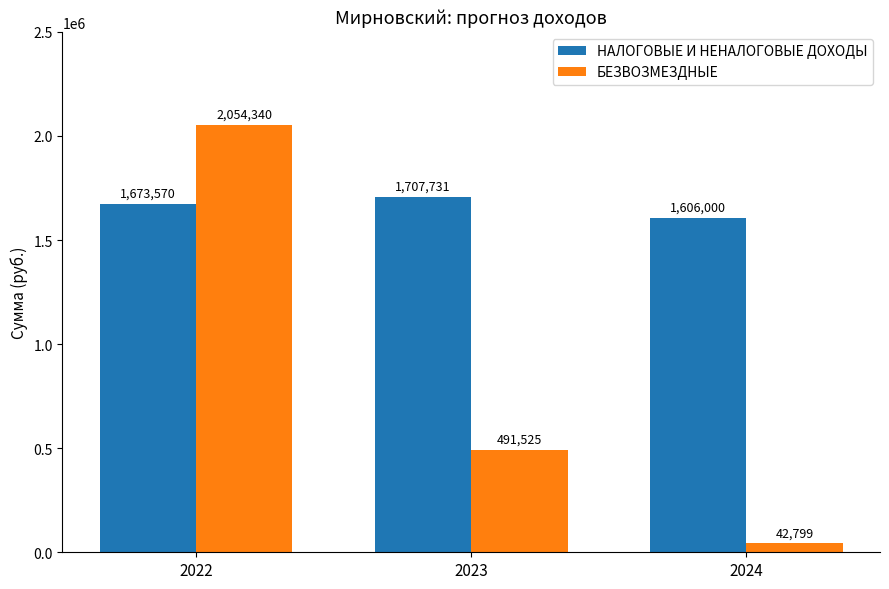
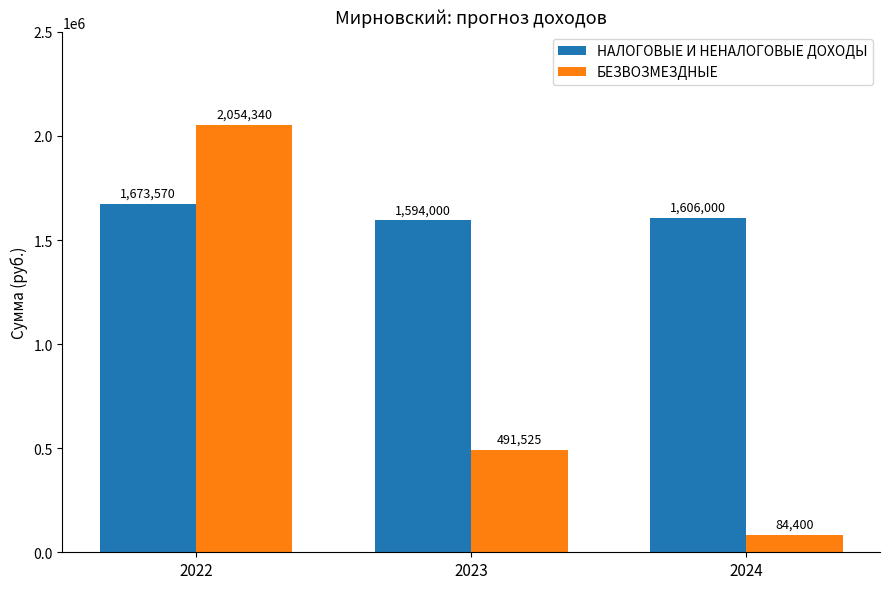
  {
    "НАЛОГОВЫЕ И НЕНАЛОГОВЫЕ ДОХОДЫ": {
      "2022": "1,673,570",
-     "2023": "1,707,731",
+     "2023": "1,594,000",
      "2024": "1,606,000"
    },
    "БЕЗВОЗМЕЗДНЫЕ": {
      "2022": "2,054,340",
      "2023": "491,525",
-     "2024": "42,799"
+     "2024": "84,400"
    }
  }
